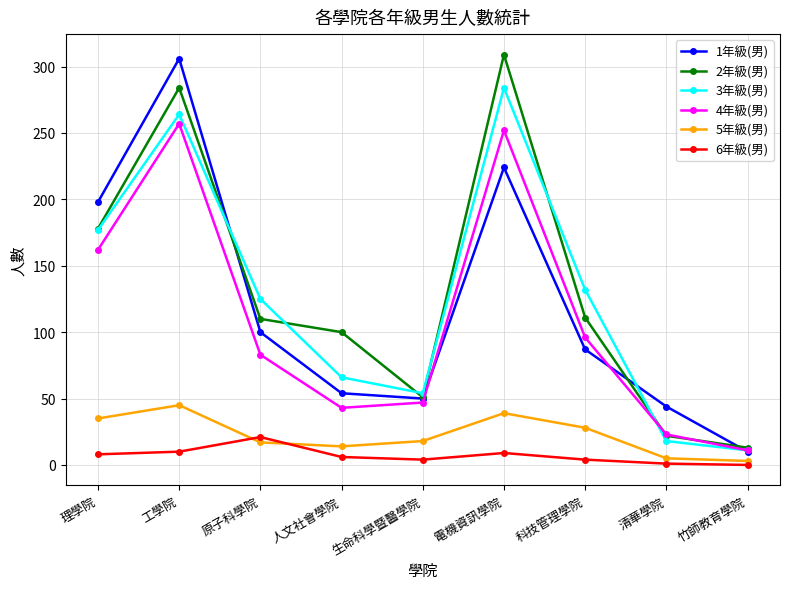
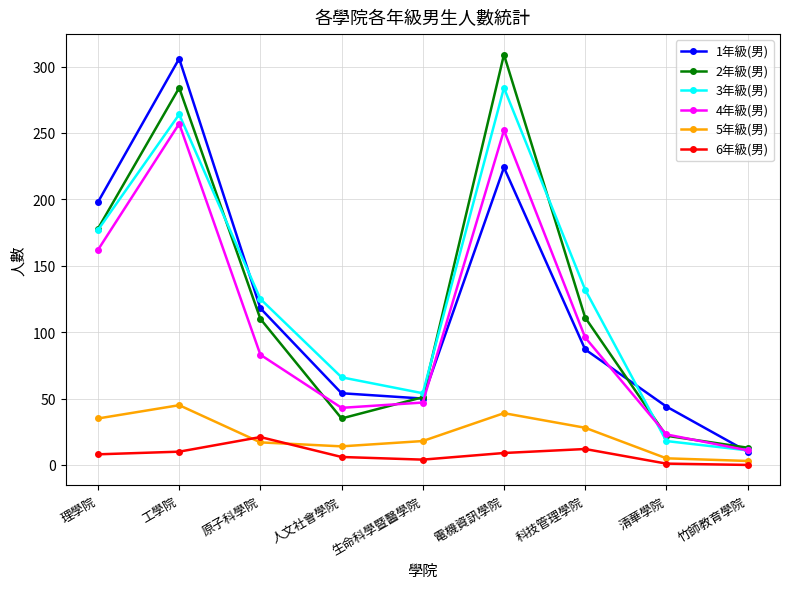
  {
    "1年級(男)": {
      "理學院": 198,
      "工學院": 306,
-     "原子科學院": 100,
+     "原子科學院": 118,
      "人文社會學院": 54,
      "電機資訊學院": 224,
      "科技管理學院": 87,
      "清華學院": 44
    },
    "2年級(男)": {
      "工學院": 284,
      "原子科學院": 110,
-     "人文社會學院": 100,
+     "人文社會學院": 35,
      "電機資訊學院": 309,
      "科技管理學院": 111,
      "竹師教育學院": 13
    },
    "3年級(男)": {
      "工學院": 264,
      "原子科學院": 125,
      "人文社會學院": 66,
      "生命科學暨醫學院": 54,
      "電機資訊學院": 284,
      "科技管理學院": 132,
      "清華學院": 18
    },
    "4年級(男)": {
      "理學院": 162,
      "工學院": 257,
      "原子科學院": 83,
      "人文社會學院": 43,
      "生命科學暨醫學院": 47,
      "電機資訊學院": 252,
      "科技管理學院": 96
    },
    "5年級(男)": {
      "理學院": 35,
      "工學院": 45,
      "原子科學院": 17,
      "人文社會學院": 14,
      "生命科學暨醫學院": 18,
      "電機資訊學院": 39,
      "科技管理學院": 28,
      "清華學院": 5,
      "竹師教育學院": 3
    },
    "6年級(男)": {
      "理學院": 8,
      "工學院": 10,
      "原子科學院": 21,
      "人文社會學院": 6,
      "生命科學暨醫學院": 4,
      "電機資訊學院": 9,
-     "科技管理學院": 4,
+     "科技管理學院": 12,
      "清華學院": 1,
      "竹師教育學院": 0
    }
  }
